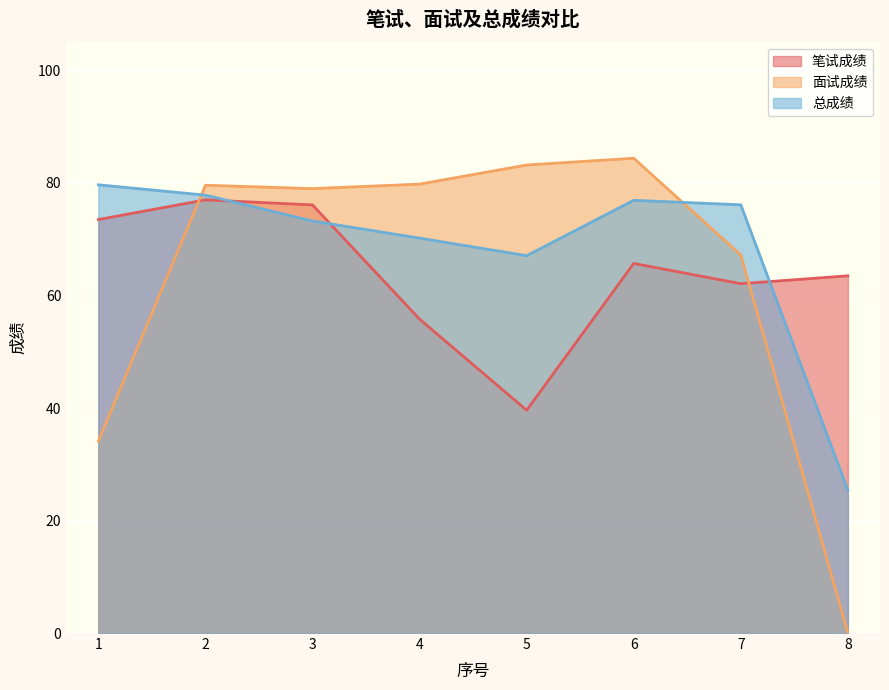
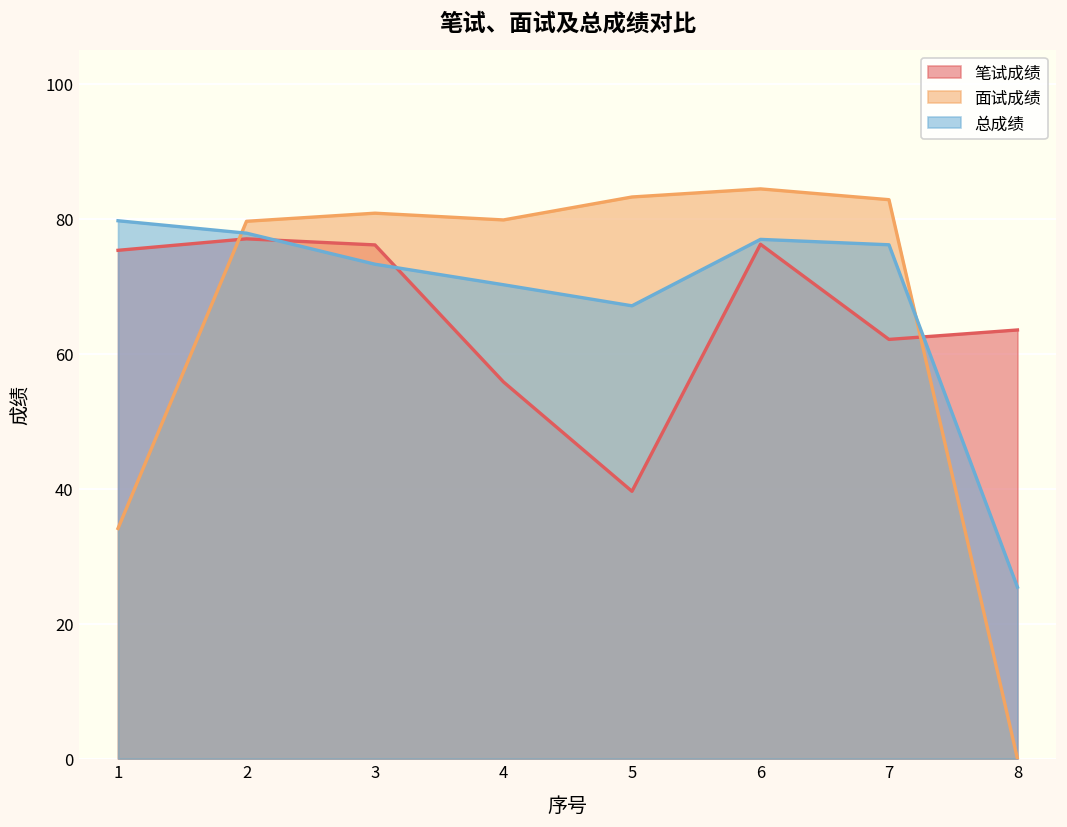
  {
    "笔试成绩": {
-     "1": 74,
+     "1": 75,
      "2": 77,
      "3": 76,
      "4": 56,
      "5": 40,
-     "6": 66,
+     "6": 76,
      "7": 62,
      "8": 64
    },
    "面试成绩": {
      "1": 34,
      "2": 80,
-     "3": 79,
+     "3": 81,
      "4": 80,
      "5": 83,
      "6": 84,
-     "7": 67,
+     "7": 83,
      "8": 0
    },
    "总成绩": {
      "1": 80,
      "2": 78,
      "3": 73,
      "4": 70,
      "5": 67,
      "6": 77,
      "7": 76,
      "8": 25
    }
  }
